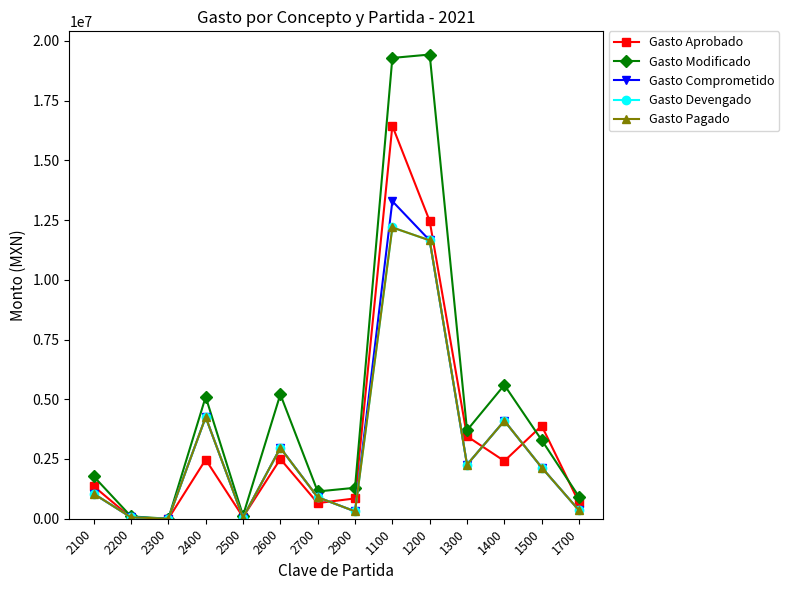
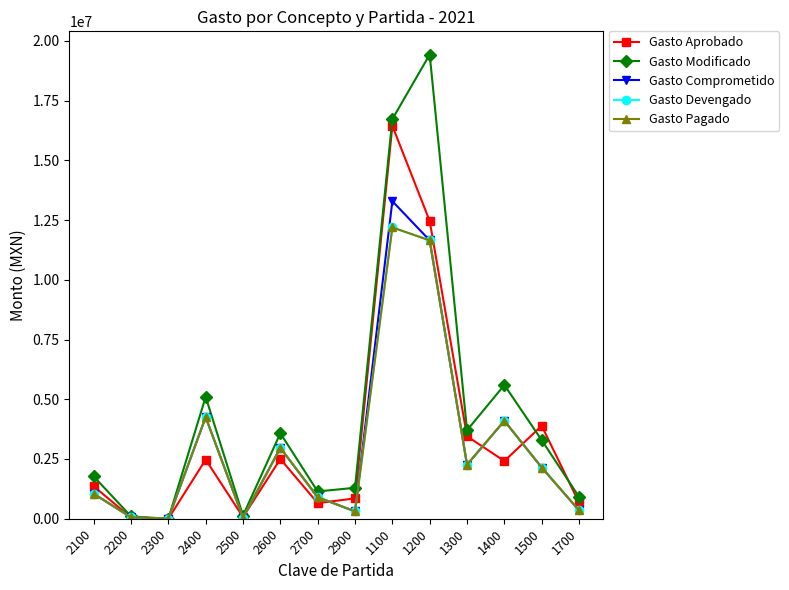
  {
    "Gasto Aprobado": {
      "2100": 1400000,
      "2400": 2500000,
      "2600": 2500000,
      "2700": 700000,
      "2900": 900000,
      "1100": 16400000,
      "1200": 12500000,
      "1300": 3400000,
      "1400": 2400000,
      "1500": 3900000,
      "1700": 700000
    },
    "Gasto Modificado": {
      "2100": 1800000,
      "2400": 5100000,
-     "2600": 5200000,
+     "2600": 3600000,
      "2700": 1100000,
      "2900": 1300000,
-     "1100": 19300000,
+     "1100": 16700000,
      "1200": 19400000,
      "1300": 3700000,
      "1400": 5600000,
      "1500": 3300000,
      "1700": 900000
    },
    "Gasto Comprometido": {
      "1100": 13300000
    },
    "Gasto Pagado": {
      "1100": 12200000
    }
  }
